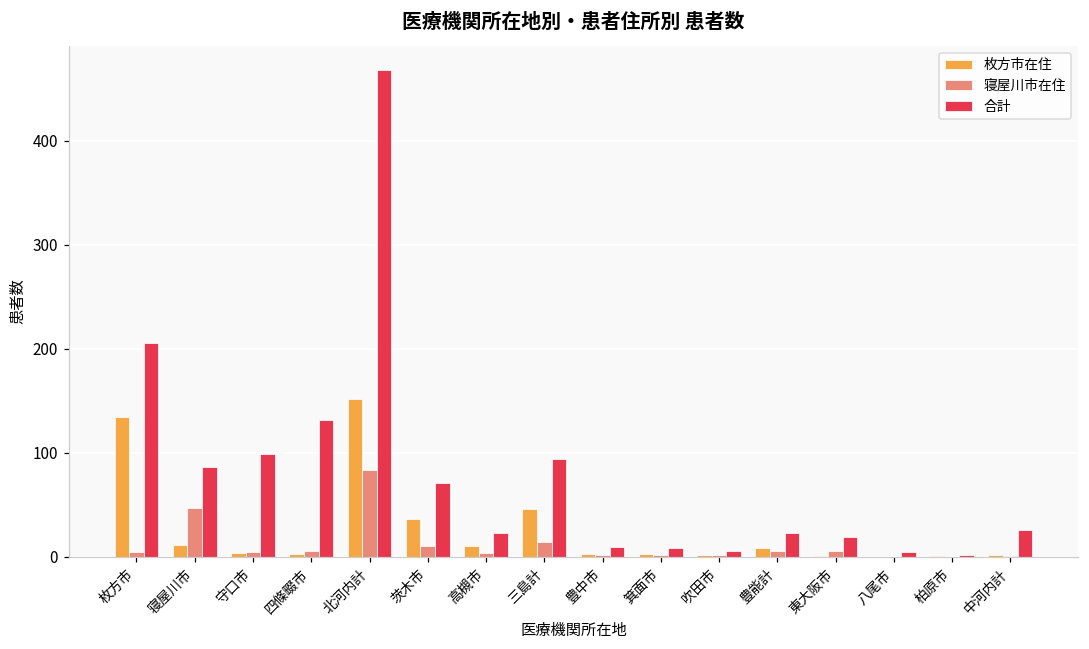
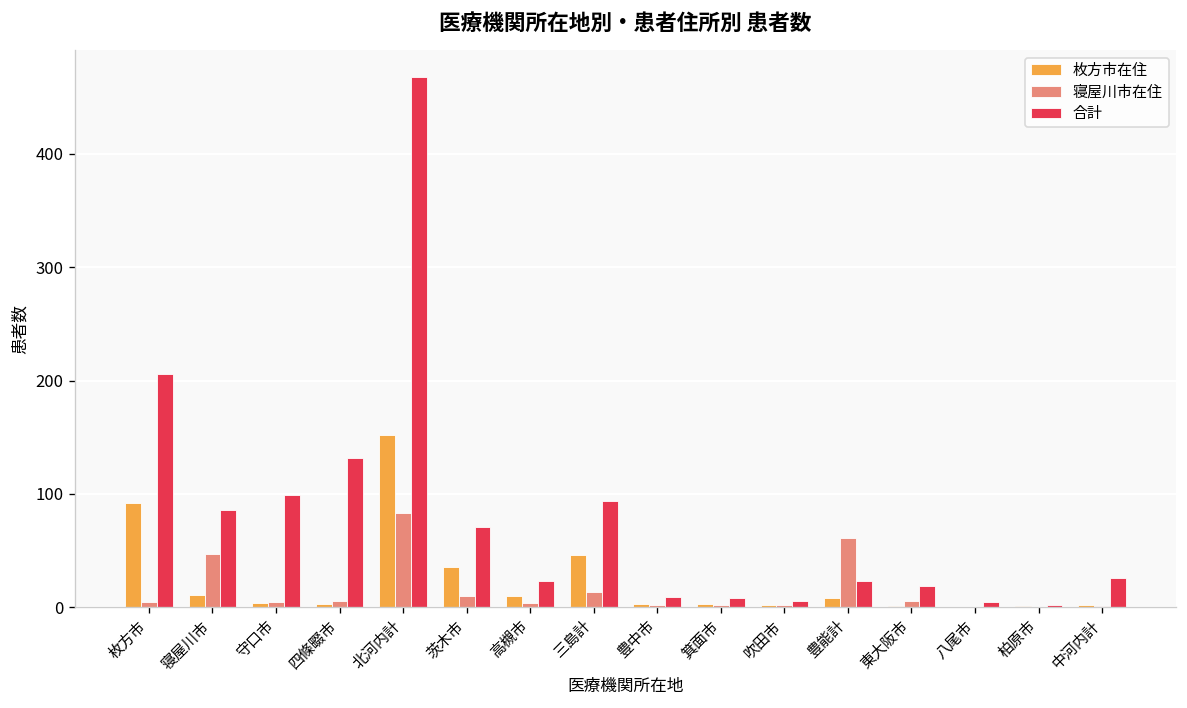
  {
    "枚方市在住": {
-     "枚方市": 130,
+     "枚方市": 90,
      "寝屋川市": 10,
      "守口市": 0,
      "四條畷市": 0,
      "北河内計": 150,
      "茨木市": 40,
      "高槻市": 10,
      "三島計": 50,
      "豊中市": 0,
      "箕面市": 0,
      "豊能計": 10,
      "八尾市": 0
    },
    "寝屋川市在住": {
      "枚方市": 10,
      "寝屋川市": 50,
      "守口市": 10,
      "四條畷市": 10,
      "北河内計": 80,
      "茨木市": 10,
      "高槻市": 0,
      "三島計": 10,
-     "豊能計": 10,
+     "豊能計": 60,
      "東大阪市": 10,
      "八尾市": 0,
      "柏原市": 0
    },
    "合計": {
      "枚方市": 210,
      "寝屋川市": 90,
      "守口市": 100,
      "四條畷市": 130,
      "北河内計": 470,
      "茨木市": 70,
      "高槻市": 20,
      "三島計": 90,
      "豊中市": 10,
      "箕面市": 10,
      "吹田市": 10,
      "豊能計": 20,
      "東大阪市": 20,
      "八尾市": 10,
      "中河内計": 30
    }
  }
